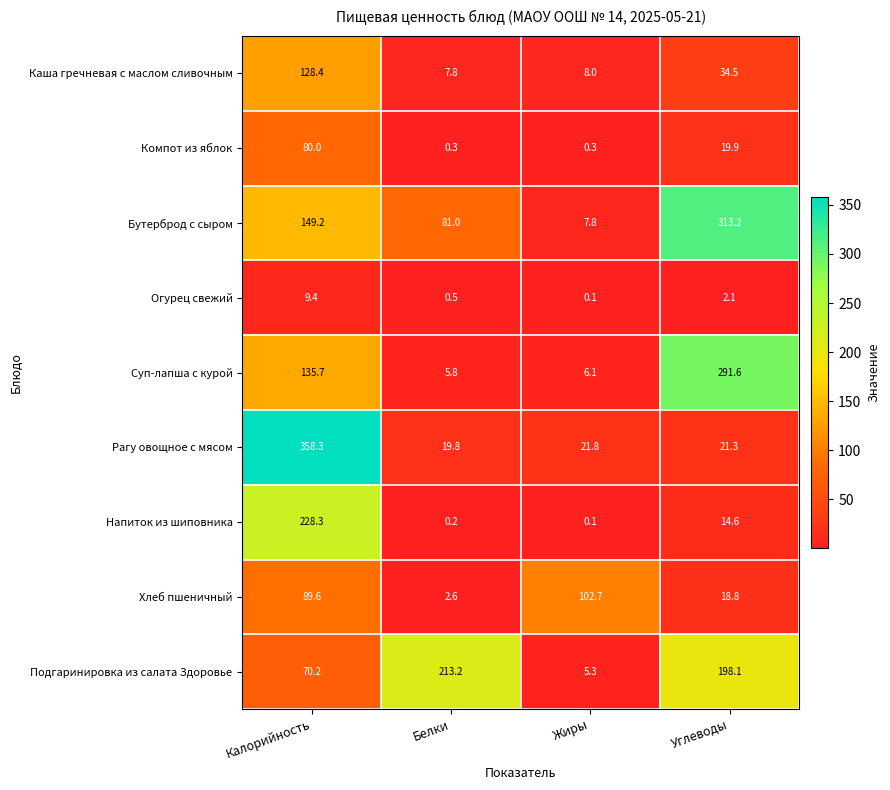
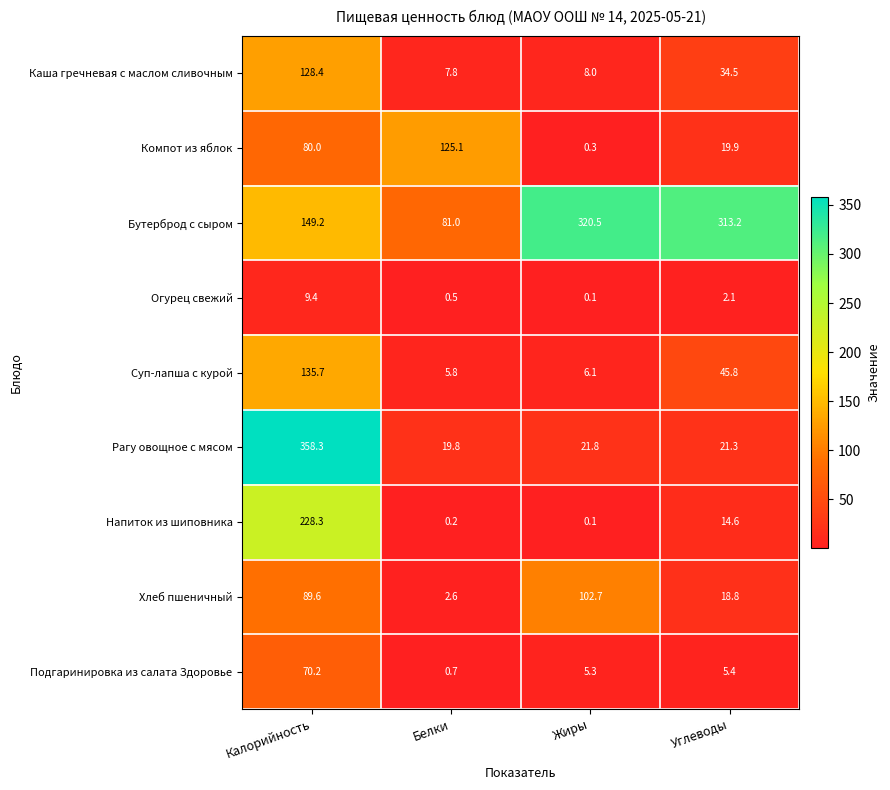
  {
    "Каша гречневая с маслом сливочным": {
      "Калорийность": 128.4,
      "Белки": 7.8,
      "Жиры": 8.0,
      "Углеводы": 34.5
    },
    "Компот из яблок": {
      "Калорийность": 80.0,
-     "Белки": 0.3,
+     "Белки": 125.1,
      "Жиры": 0.3,
      "Углеводы": 19.9
    },
    "Бутерброд с сыром": {
      "Калорийность": 149.2,
      "Белки": 81.0,
-     "Жиры": 7.8,
+     "Жиры": 320.5,
      "Углеводы": 313.2
    },
    "Огурец свежий": {
      "Калорийность": 9.4,
      "Белки": 0.5,
      "Жиры": 0.1,
      "Углеводы": 2.1
    },
    "Суп-лапша с курой": {
      "Калорийность": 135.7,
      "Белки": 5.8,
      "Жиры": 6.1,
-     "Углеводы": 291.6
+     "Углеводы": 45.8
    },
    "Рагу овощное с мясом": {
      "Калорийность": 358.3,
      "Белки": 19.8,
      "Жиры": 21.8,
      "Углеводы": 21.3
    },
    "Напиток из шиповника": {
      "Калорийность": 228.3,
      "Белки": 0.2,
      "Жиры": 0.1,
      "Углеводы": 14.6
    },
    "Хлеб пшеничный": {
      "Калорийность": 89.6,
      "Белки": 2.6,
      "Жиры": 102.7,
      "Углеводы": 18.8
    },
    "Подгаринировка из салата Здоровье": {
      "Калорийность": 70.2,
-     "Белки": 213.2,
+     "Белки": 0.7,
      "Жиры": 5.3,
-     "Углеводы": 198.1
+     "Углеводы": 5.4
    }
  }
